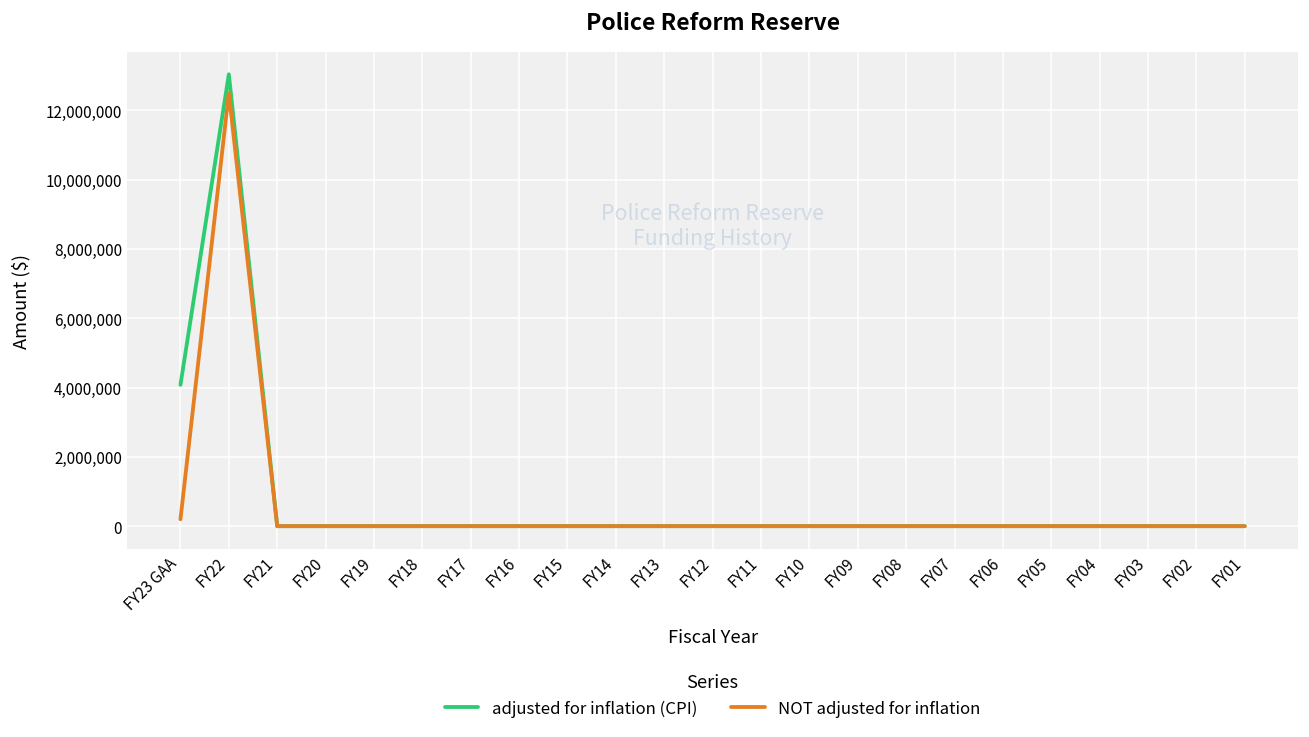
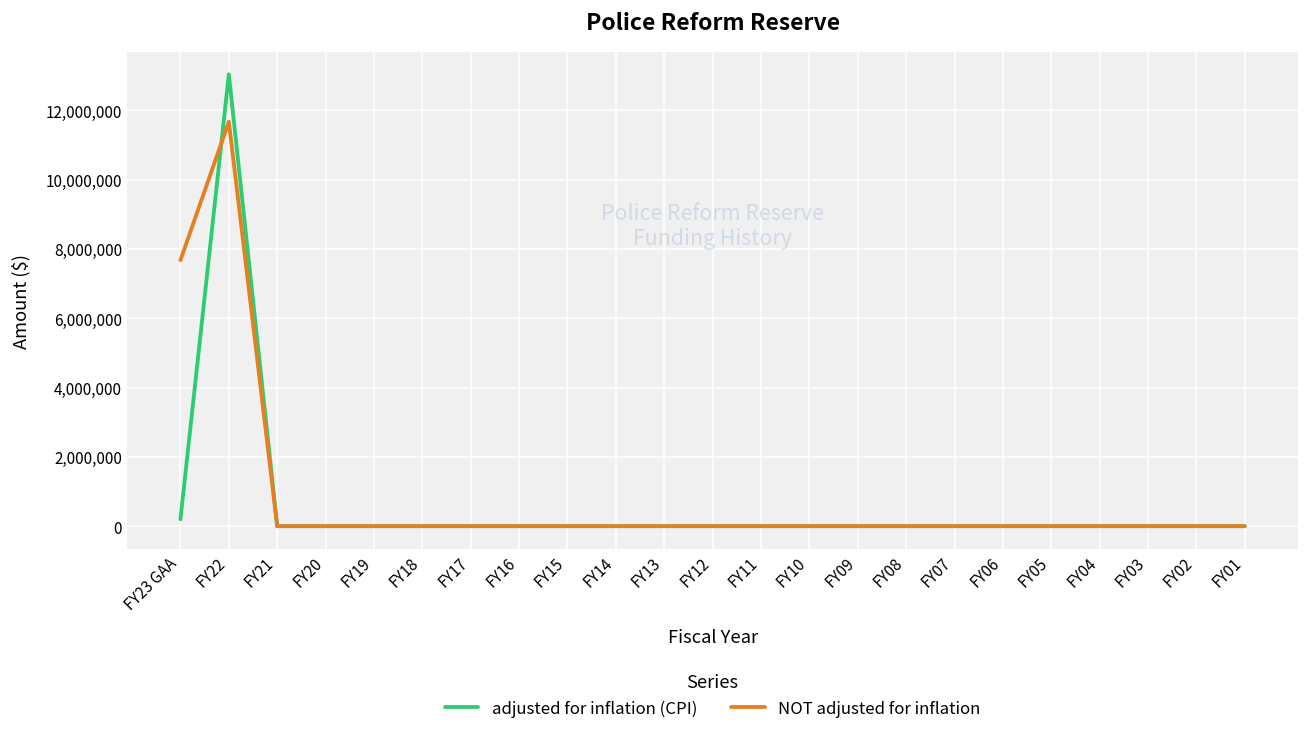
  {
    "adjusted for inflation (CPI)": {
-     "FY23 GAA": "4,100,000",
+     "FY23 GAA": "200,000",
      "FY22": "13,000,000"
    },
    "NOT adjusted for inflation": {
-     "FY23 GAA": "200,000",
-     "FY22": "12,500,000"
+     "FY23 GAA": "7,700,000",
+     "FY22": "11,700,000"
    }
  }
